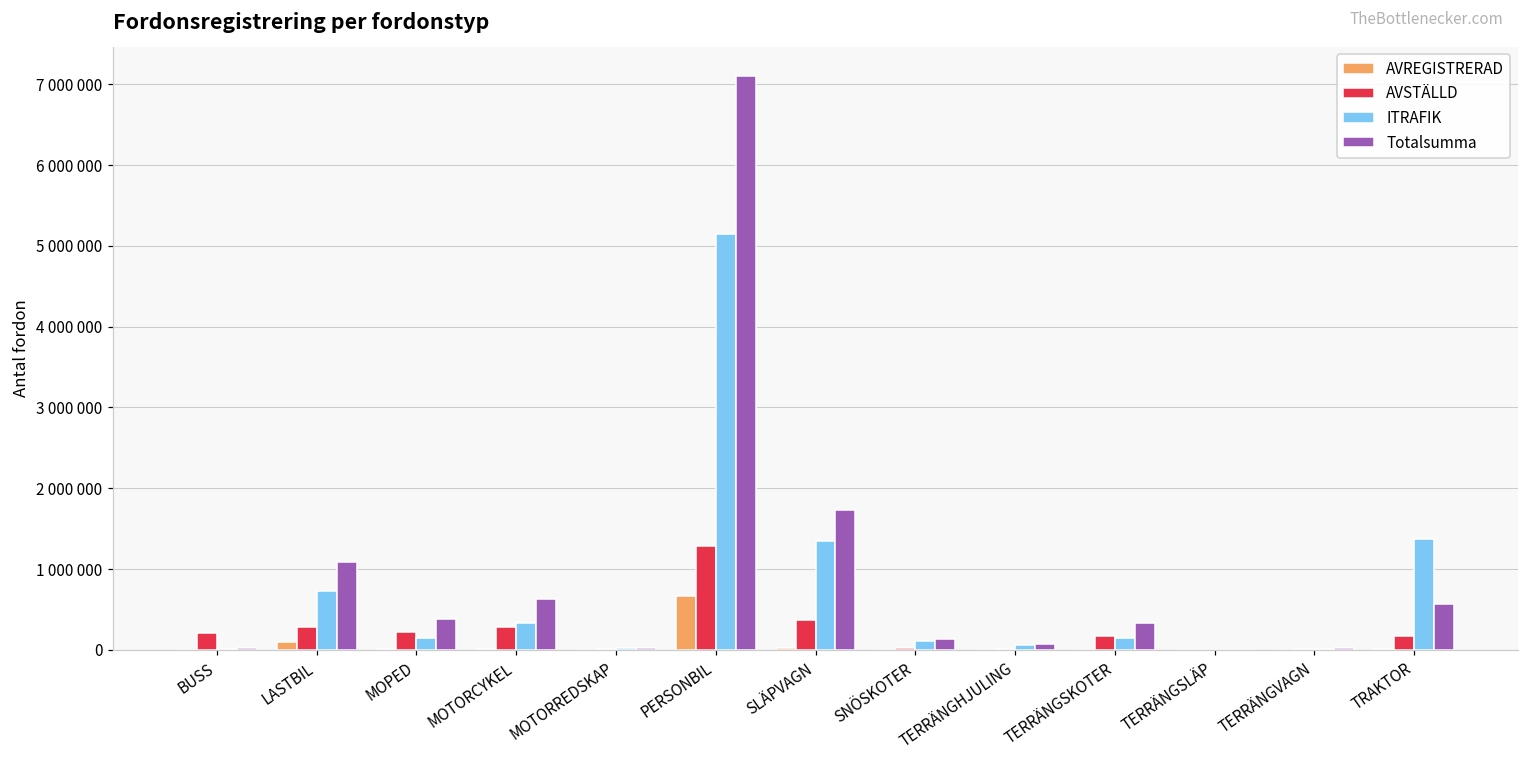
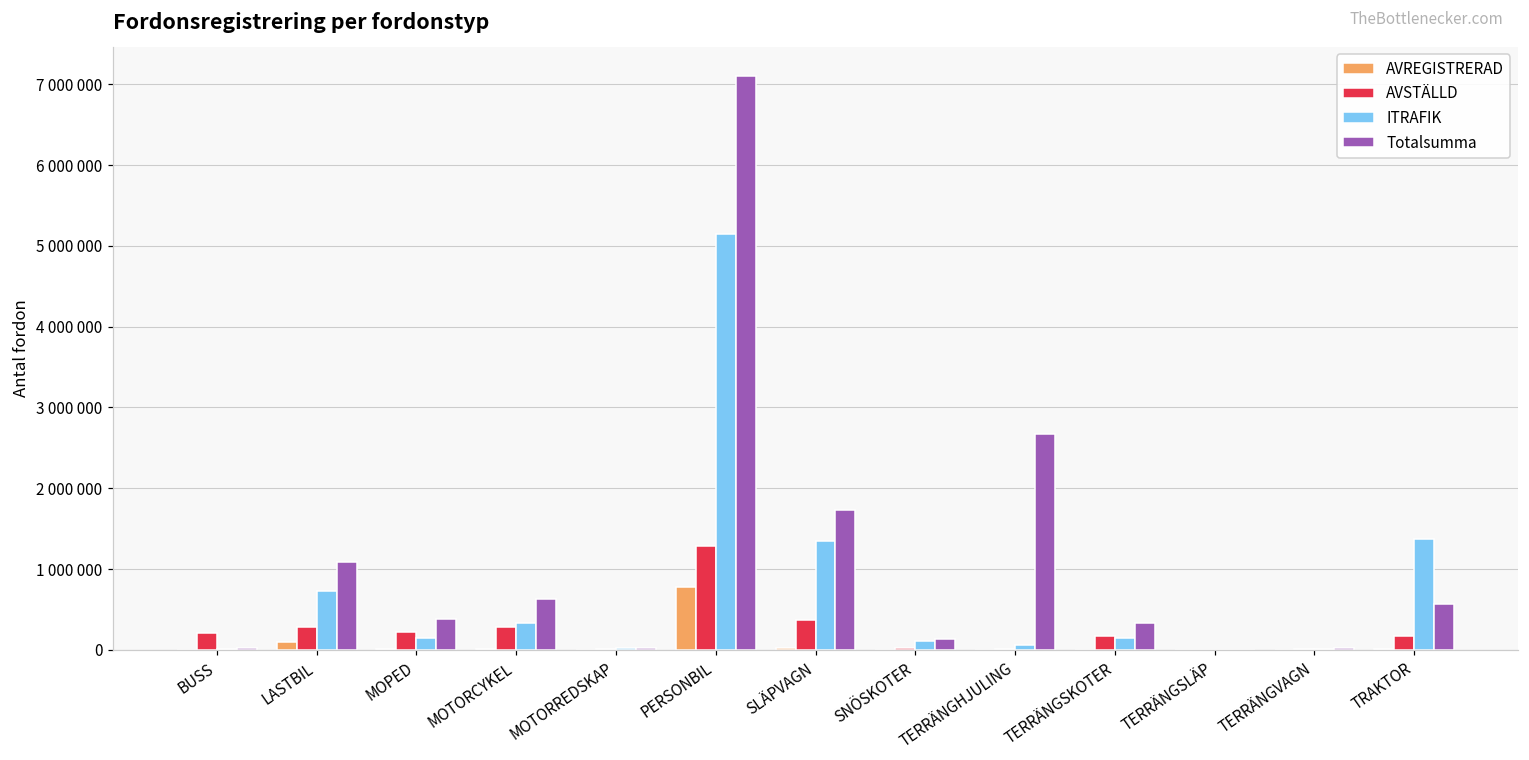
  {
    "AVREGISTRERAD": {
      "LASTBIL": 100000,
-     "PERSONBIL": 700000
+     "PERSONBIL": 800000
    },
    "AVSTÄLLD": {
      "BUSS": 200000,
      "LASTBIL": 300000,
      "MOPED": 200000,
      "MOTORCYKEL": 300000,
      "PERSONBIL": 1300000,
      "SLÄPVAGN": 400000,
      "TERRÄNGSKOTER": 200000,
      "TRAKTOR": 200000
    },
    "ITRAFIK": {
      "LASTBIL": 700000,
      "MOPED": 100000,
      "MOTORCYKEL": 300000,
      "PERSONBIL": 5200000,
      "SLÄPVAGN": 1300000,
      "SNÖSKOTER": 100000,
      "TERRÄNGHJULING": 100000,
      "TERRÄNGSKOTER": 100000,
      "TRAKTOR": 1400000
    },
    "Totalsumma": {
      "LASTBIL": 1100000,
      "MOPED": 400000,
      "MOTORCYKEL": 600000,
      "PERSONBIL": 7100000,
      "SLÄPVAGN": 1700000,
      "SNÖSKOTER": 100000,
-     "TERRÄNGHJULING": 100000,
+     "TERRÄNGHJULING": 2700000,
      "TERRÄNGSKOTER": 300000,
      "TRAKTOR": 600000
    }
  }
